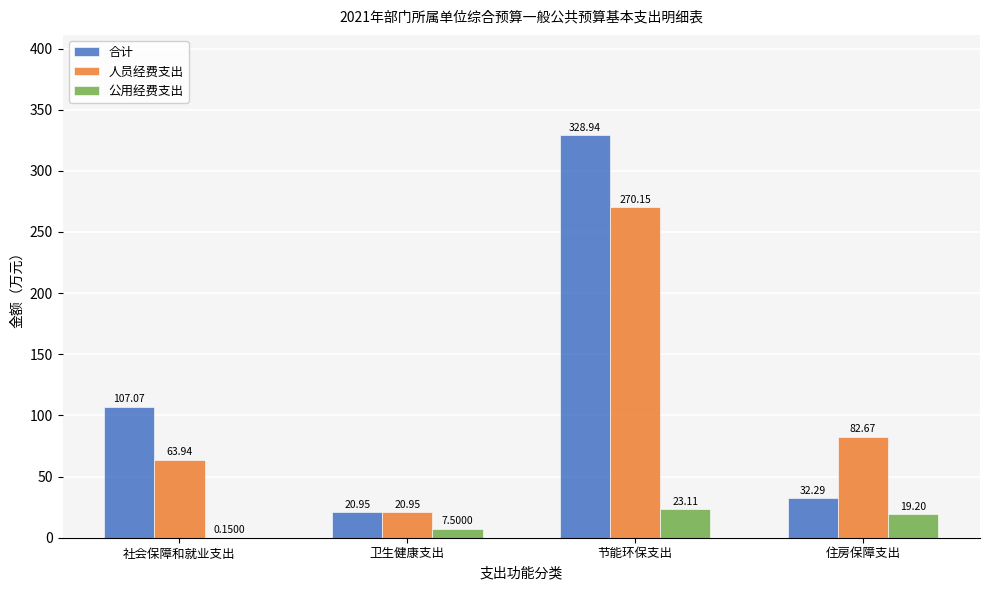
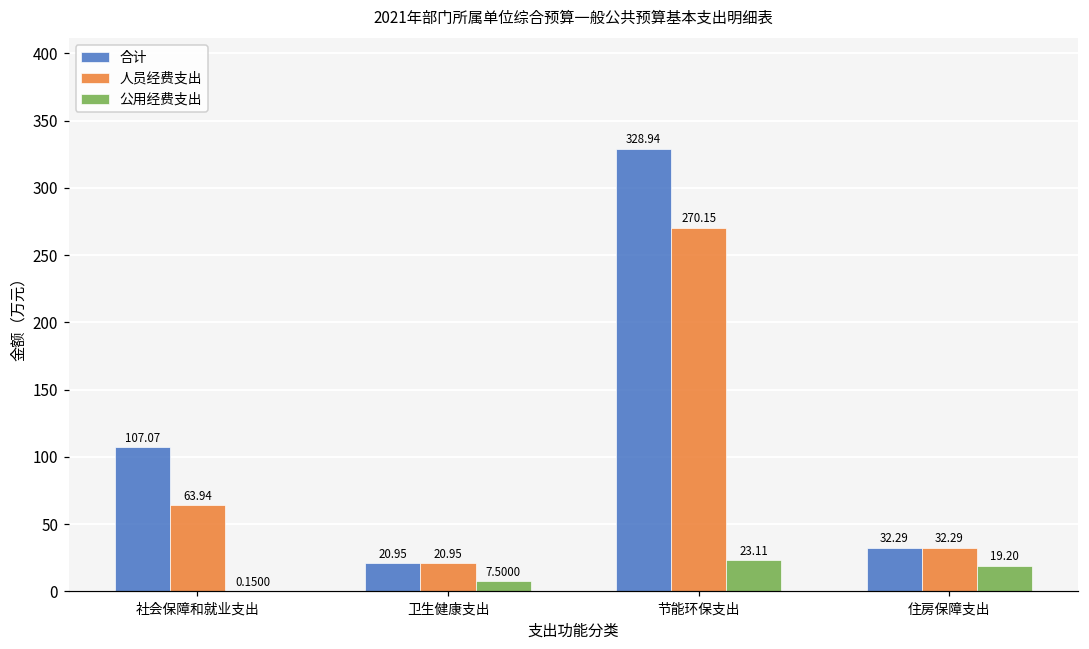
  {
    "合计": {
      "社会保障和就业支出": 107.07,
      "卫生健康支出": 20.95,
      "节能环保支出": 328.94,
      "住房保障支出": 32.29
    },
    "人员经费支出": {
      "社会保障和就业支出": 63.94,
      "卫生健康支出": 20.95,
      "节能环保支出": 270.15,
-     "住房保障支出": 82.67
+     "住房保障支出": 32.29
    },
    "公用经费支出": {
      "社会保障和就业支出": 0.1500,
      "卫生健康支出": 7.5000,
      "节能环保支出": 23.11,
      "住房保障支出": 19.20
    }
  }
